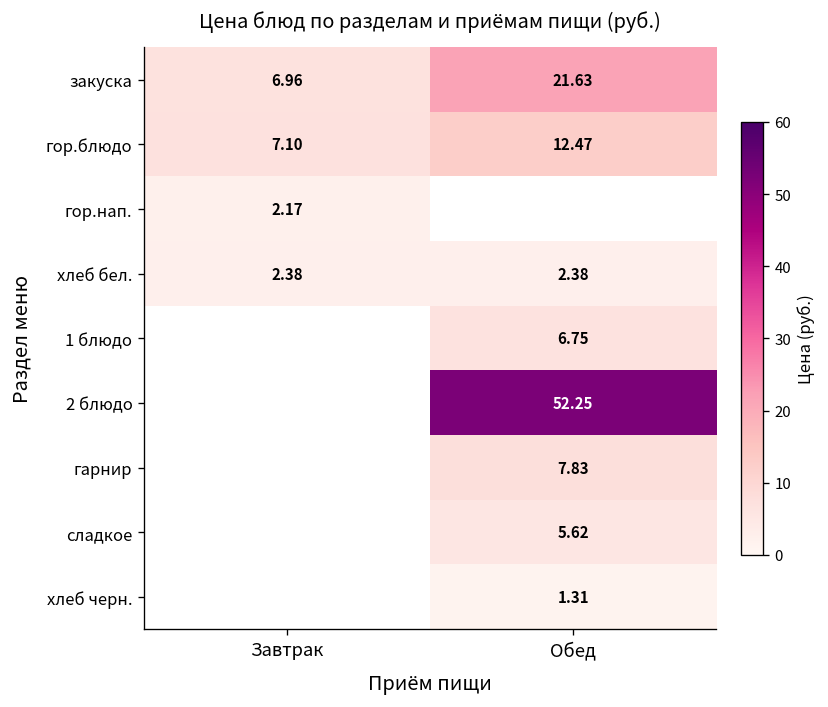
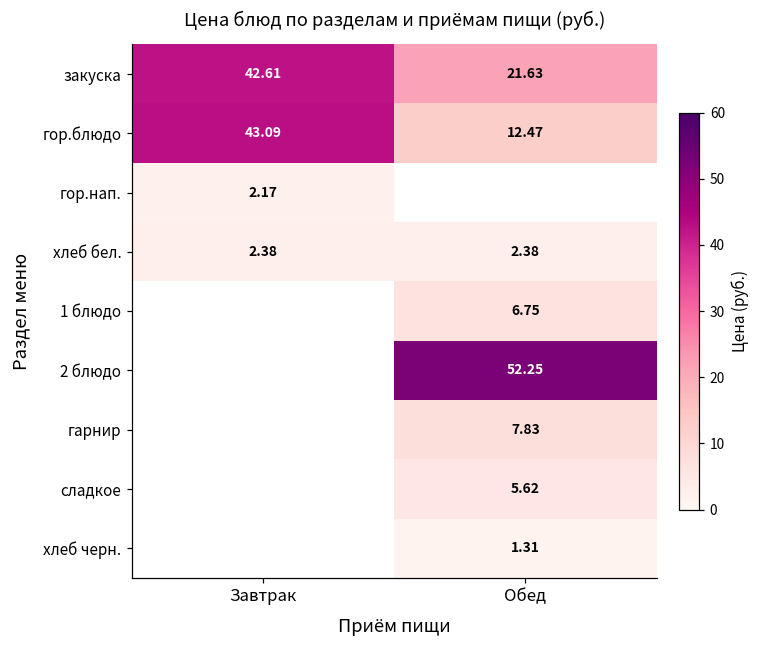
  {
    "закуска": {
-     "Завтрак": 6.96,
+     "Завтрак": 42.61,
      "Обед": 21.63
    },
    "гор.блюдо": {
-     "Завтрак": 7.10,
+     "Завтрак": 43.09,
      "Обед": 12.47
    },
    "гор.нап.": {
      "Завтрак": 2.17
    },
    "хлеб бел.": {
      "Завтрак": 2.38,
      "Обед": 2.38
    },
    "1 блюдо": {
      "Обед": 6.75
    },
    "2 блюдо": {
      "Обед": 52.25
    },
    "гарнир": {
      "Обед": 7.83
    },
    "сладкое": {
      "Обед": 5.62
    },
    "хлеб черн.": {
      "Обед": 1.31
    }
  }
